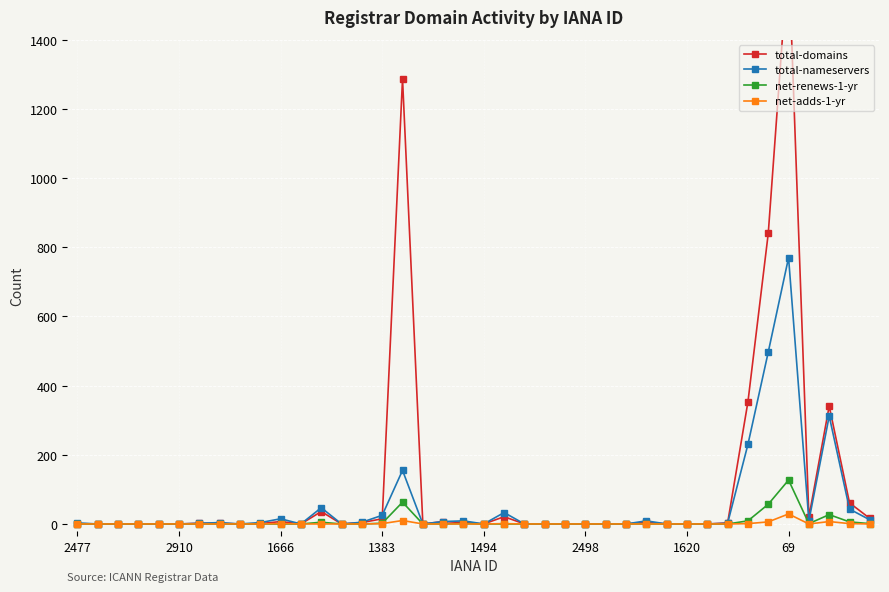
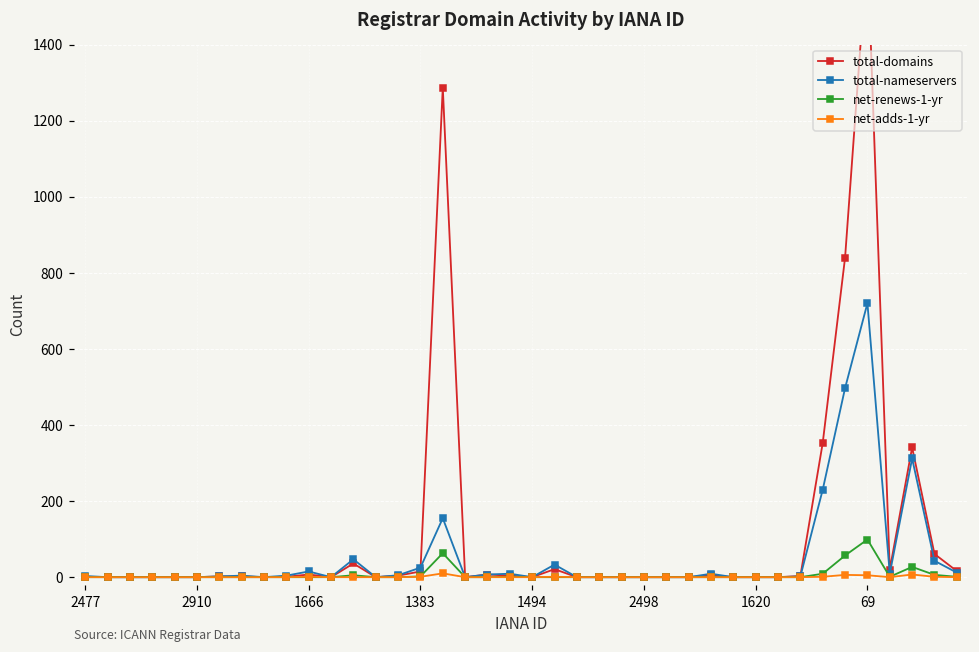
  {
    "total-domains": {
      "1383": 20
    },
    "total-nameservers": {
      "1666": 20,
      "1383": 30,
-     "69": 770
+     "69": 720
    },
    "net-renews-1-yr": {
-     "69": 130
+     "69": 100
    },
    "net-adds-1-yr": {
-     "69": 30
+     "69": 10
    }
  }
